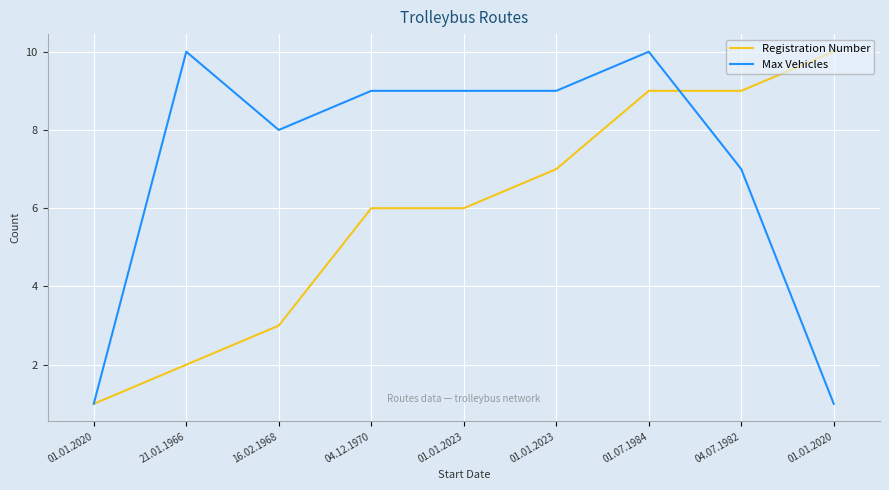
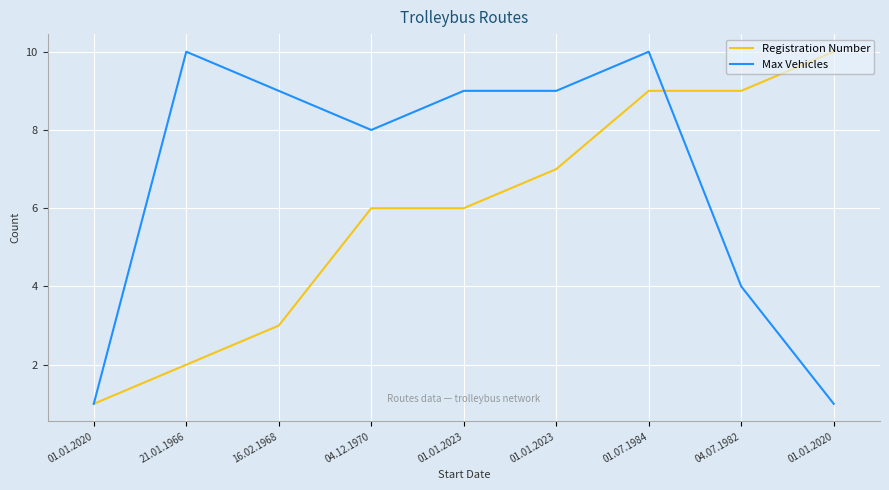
  {
    "Registration Number": {
      "21.01.1966": 2,
      "16.02.1968": 3,
      "04.12.1970": 6,
      "01.07.1984": 9,
      "04.07.1982": 9
    },
    "Max Vehicles": {
      "21.01.1966": 10,
-     "16.02.1968": 8,
-     "04.12.1970": 9,
+     "16.02.1968": 9,
+     "04.12.1970": 8,
      "01.07.1984": 10,
-     "04.07.1982": 7
+     "04.07.1982": 4
    }
  }
